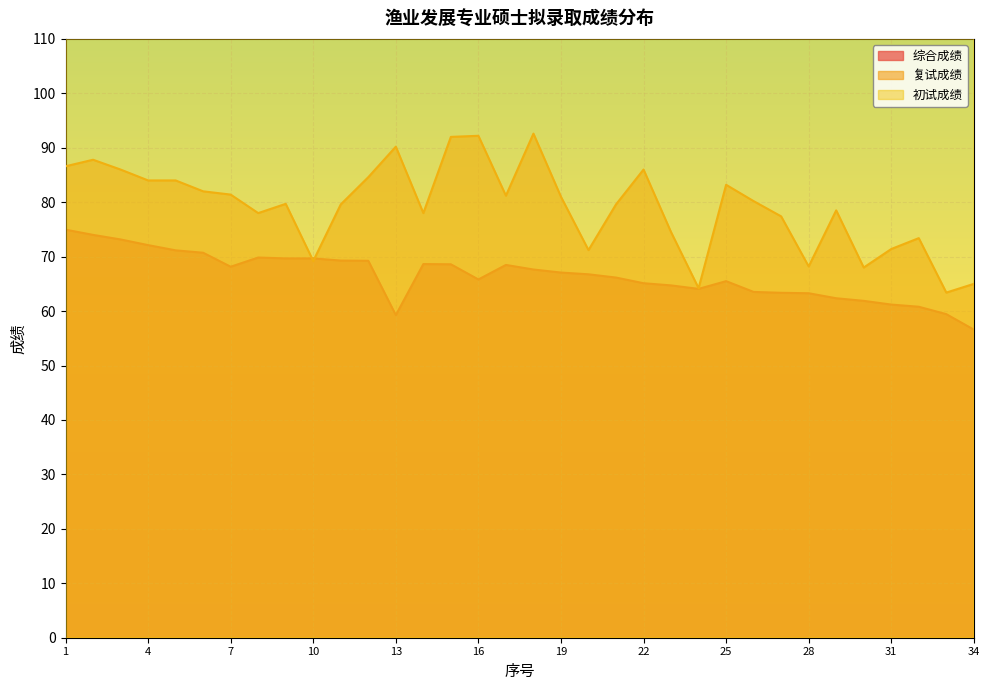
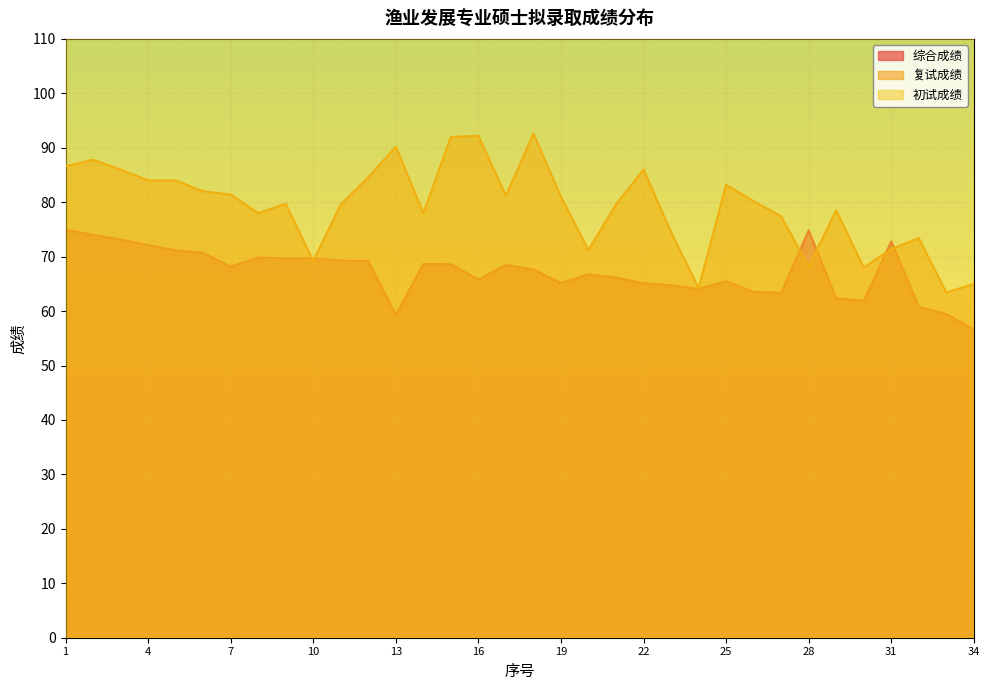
  {
    "综合成绩": {
      "1": 75,
      "4": 72,
      "7": 68,
      "10": 70,
      "13": 59,
      "16": 66,
-     "19": 67,
+     "19": 65,
      "22": 65,
      "25": 66,
-     "28": 63,
-     "31": 61,
+     "28": 75,
+     "31": 73,
      "34": 57
    }
  }
